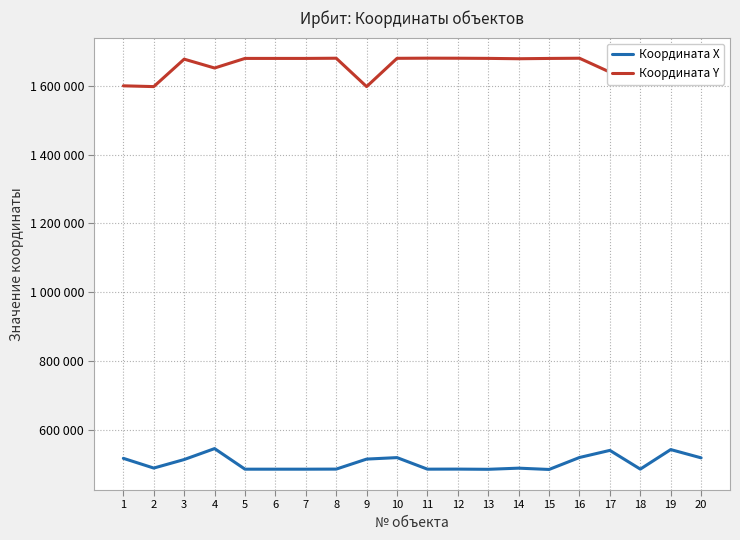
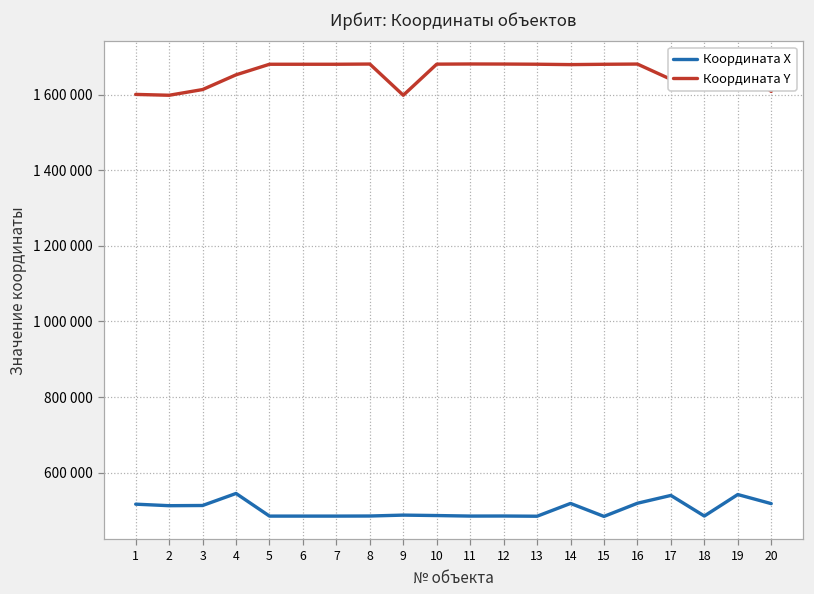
  {
    "Координата X": {
      "1": 520000,
-     "2": 490000,
+     "2": 510000,
      "3": 510000,
      "4": 550000,
      "5": 490000,
      "6": 490000,
      "7": 490000,
      "8": 490000,
-     "9": 510000,
-     "10": 520000,
+     "9": 490000,
+     "10": 490000,
      "11": 490000,
      "12": 490000,
      "13": 490000,
-     "14": 490000,
+     "14": 520000,
      "15": 480000,
      "16": 520000,
      "17": 540000,
      "18": 490000,
      "19": 540000,
      "20": 520000
    },
    "Координата Y": {
      "1": 1600000,
      "2": 1600000,
-     "3": 1680000,
+     "3": 1610000,
      "4": 1650000,
      "5": 1680000,
      "6": 1680000,
      "7": 1680000,
      "8": 1680000,
      "9": 1600000,
      "10": 1680000,
      "11": 1680000,
      "12": 1680000,
      "13": 1680000,
      "14": 1680000,
      "15": 1680000,
      "16": 1680000
    }
  }
